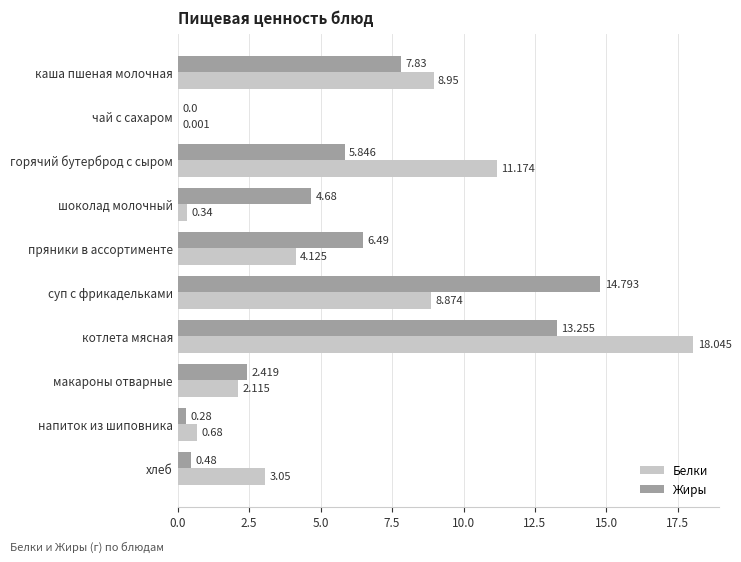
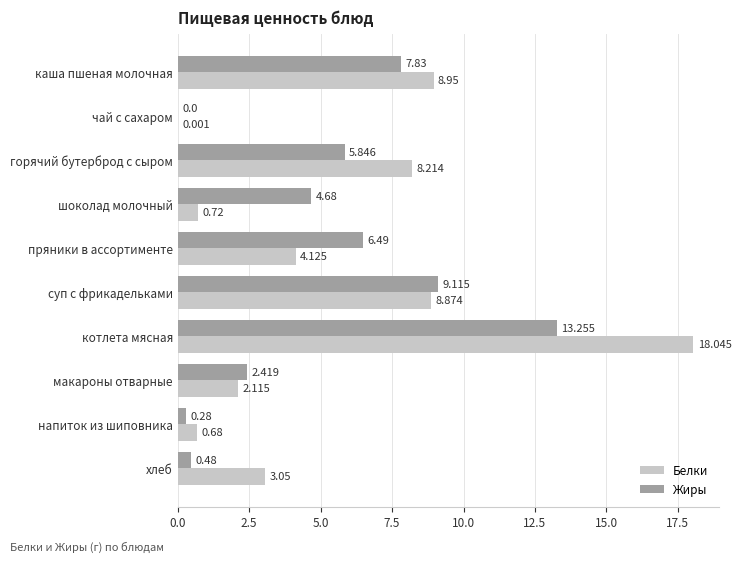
  {
    "Белки": {
      "каша пшеная молочная": 8.95,
      "чай с сахаром": 0.001,
-     "горячий бутерброд с сыром": 11.174,
-     "шоколад молочный": 0.34,
+     "горячий бутерброд с сыром": 8.214,
+     "шоколад молочный": 0.72,
      "пряники в ассортименте": 4.125,
      "суп с фрикадельками": 8.874,
      "котлета мясная": 18.045,
      "макароны отварные": 2.115,
      "напиток из шиповника": 0.68,
      "хлеб": 3.05
    },
    "Жиры": {
      "каша пшеная молочная": 7.83,
      "чай с сахаром": 0.0,
      "горячий бутерброд с сыром": 5.846,
      "шоколад молочный": 4.68,
      "пряники в ассортименте": 6.49,
-     "суп с фрикадельками": 14.793,
+     "суп с фрикадельками": 9.115,
      "котлета мясная": 13.255,
      "макароны отварные": 2.419,
      "напиток из шиповника": 0.28,
      "хлеб": 0.48
    }
  }
